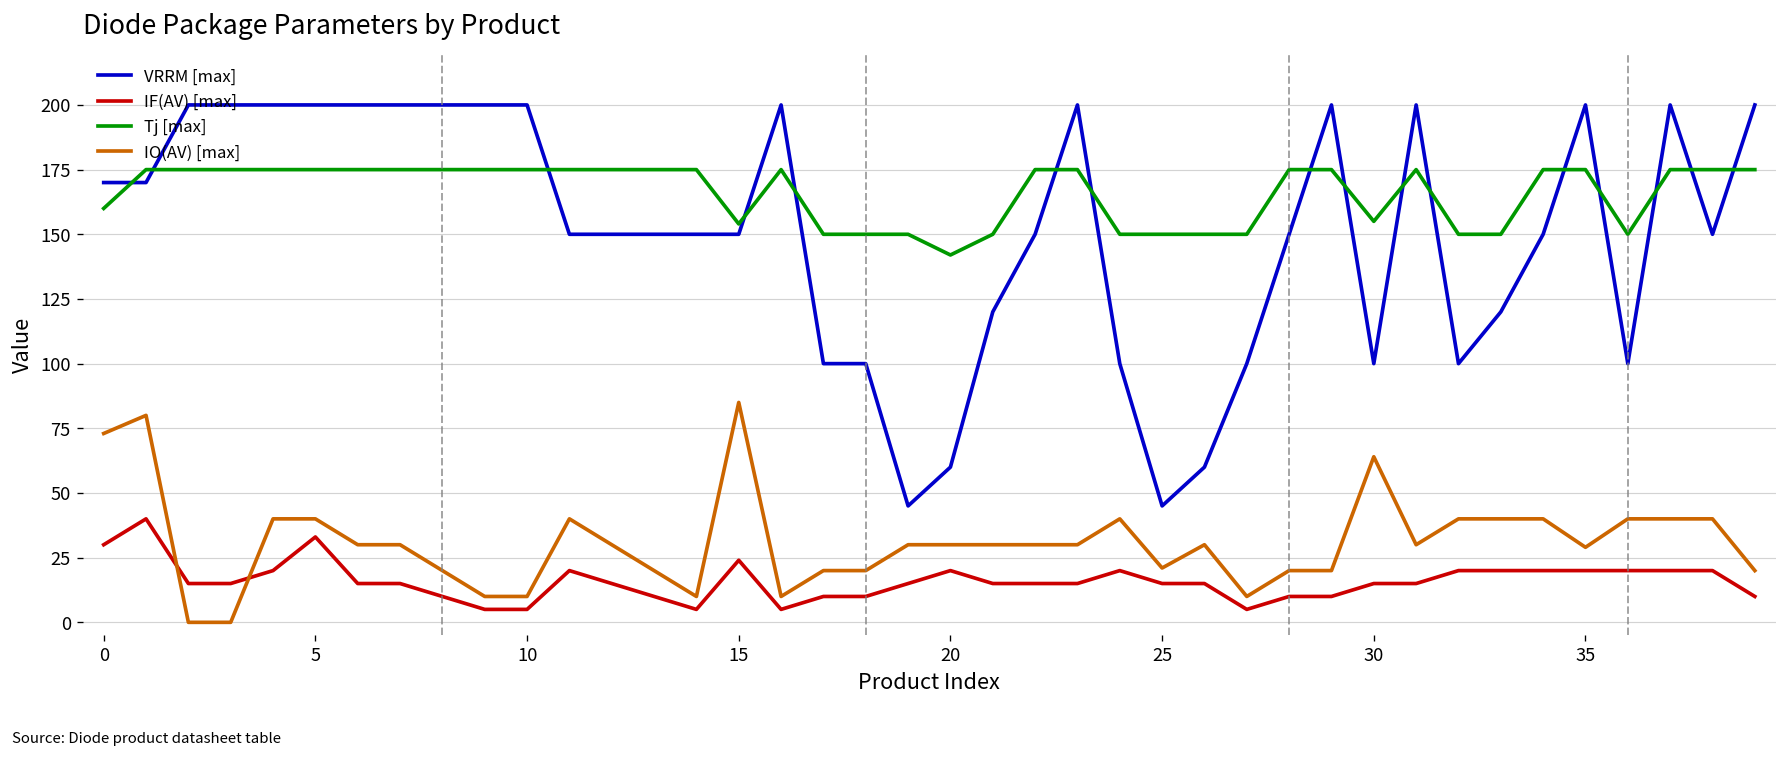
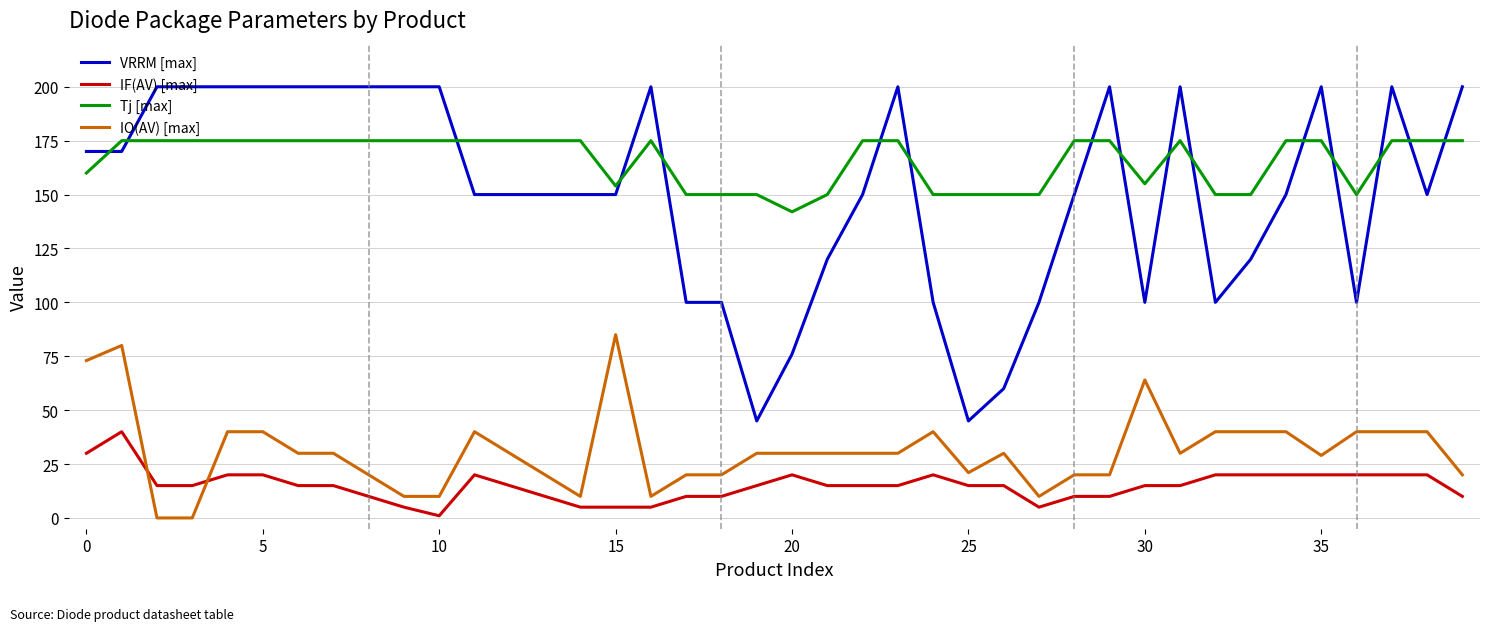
  {
    "VRRM [max]": {
      "0": 170,
      "5": 200,
      "10": 200,
      "15": 150,
-     "20": 60,
+     "20": 76,
      "25": 45,
      "30": 100,
      "35": 200
    },
    "IF(AV) [max]": {
      "0": 30,
-     "5": 33,
-     "10": 5,
-     "15": 24,
+     "5": 20,
+     "10": 1,
+     "15": 5,
      "20": 20,
      "25": 15,
      "30": 15,
      "35": 20
    },
    "Tj [max]": {
      "0": 160,
      "5": 175,
      "10": 175,
      "15": 154,
      "20": 142,
      "25": 150,
      "30": 155,
      "35": 175
    },
    "IO(AV) [max]": {
      "0": 73,
      "5": 40,
      "10": 10,
      "15": 85,
      "20": 30,
      "25": 21,
      "30": 64,
      "35": 29
    }
  }
